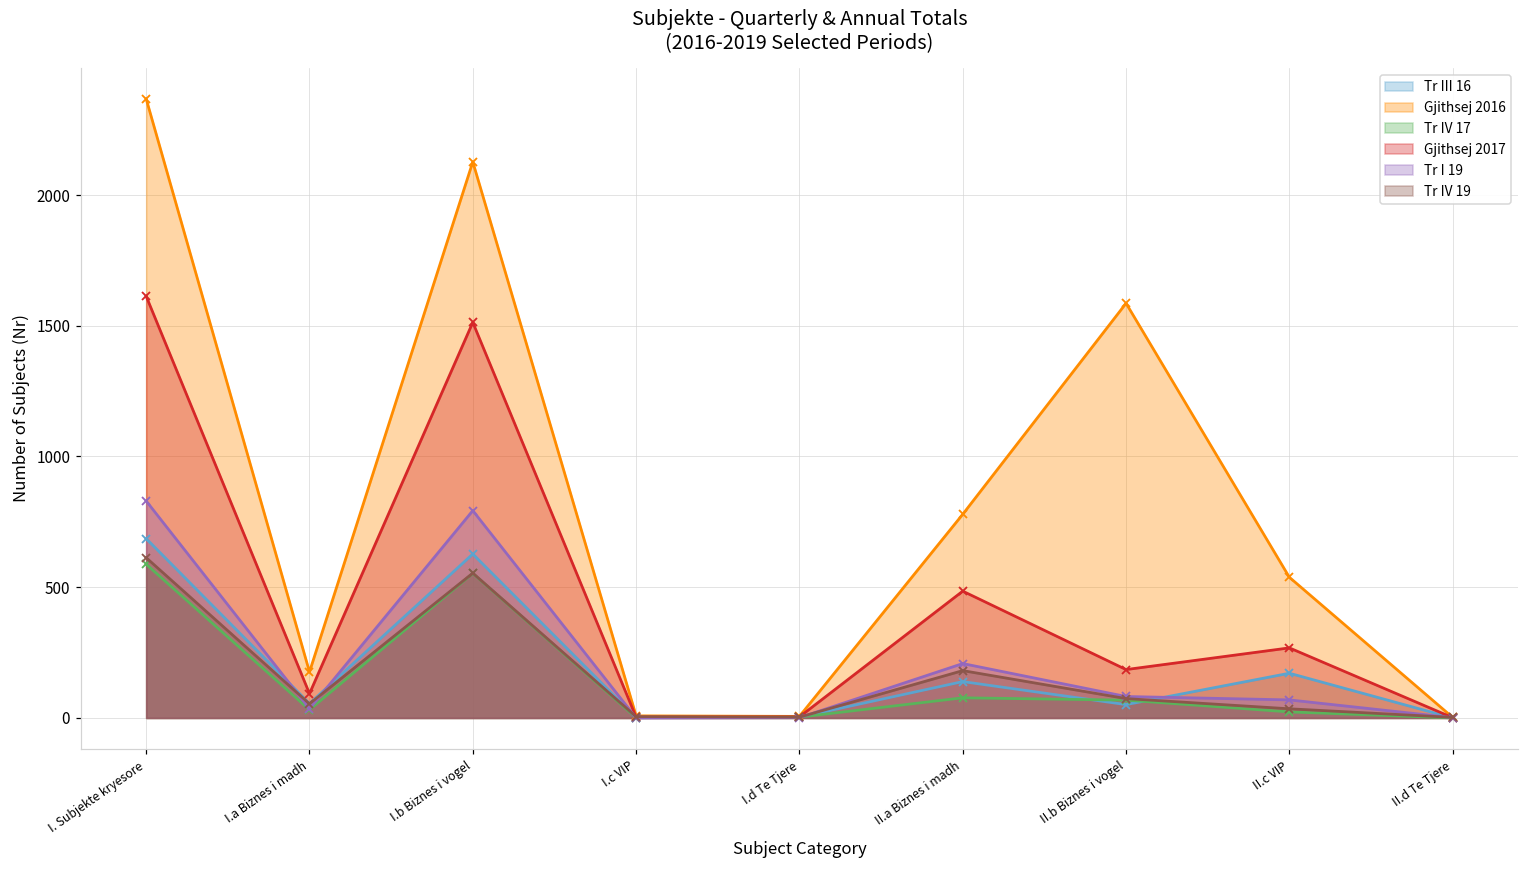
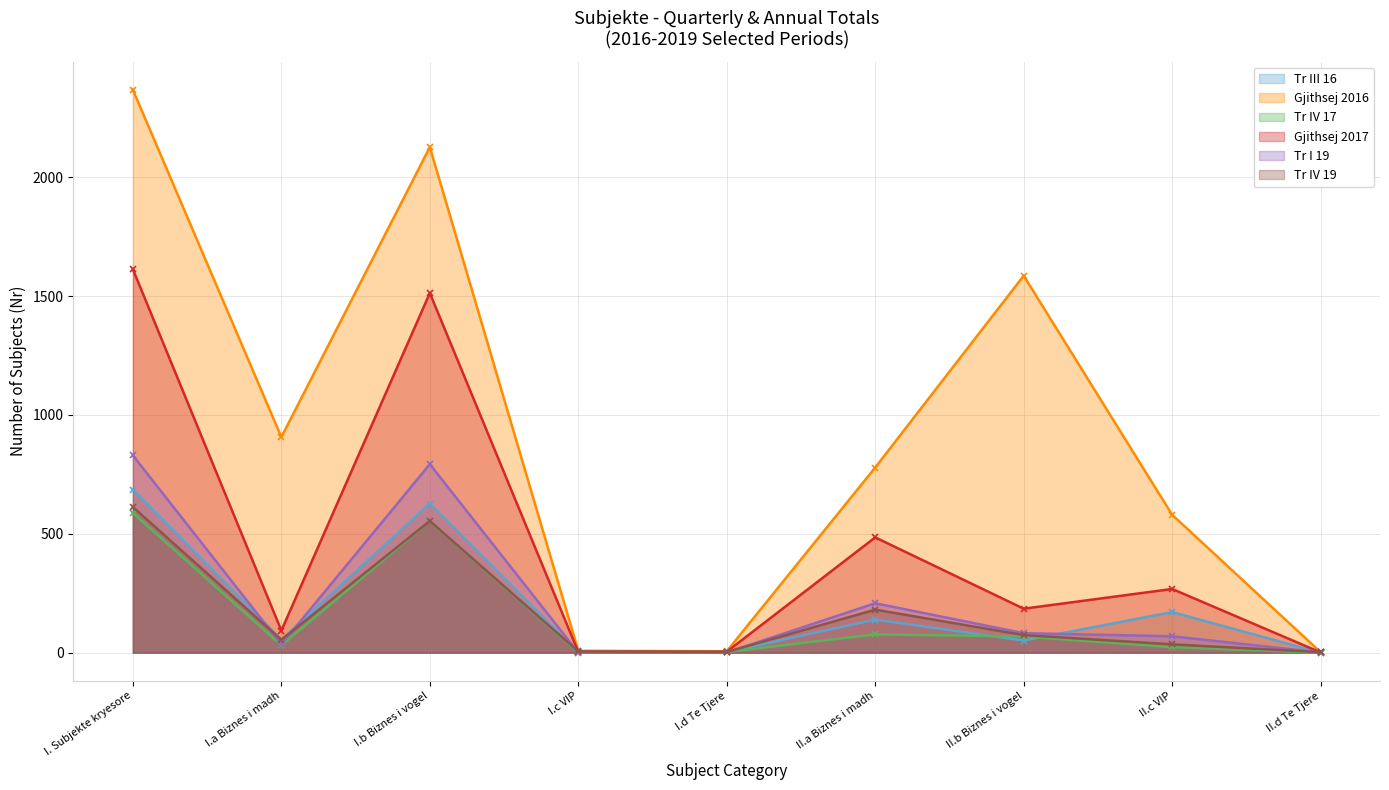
  {
    "Gjithsej 2016": {
      "I. Subjekte kryesore": 2370,
-     "I.a Biznes i madh": 180,
+     "I.a Biznes i madh": 910,
      "I.b Biznes i vogel": 2130,
      "II.a Biznes i madh": 780,
      "II.b Biznes i vogel": 1590,
-     "II.c VIP": 540
+     "II.c VIP": 580
    }
  }
